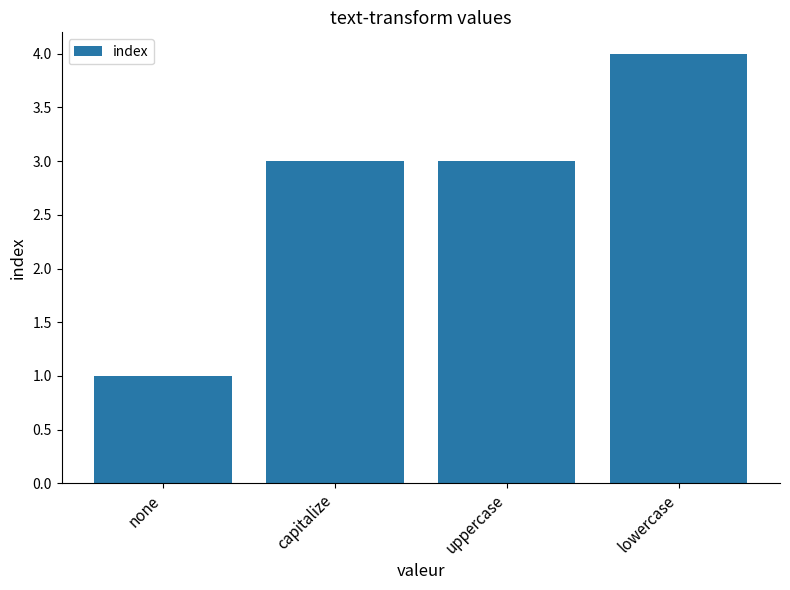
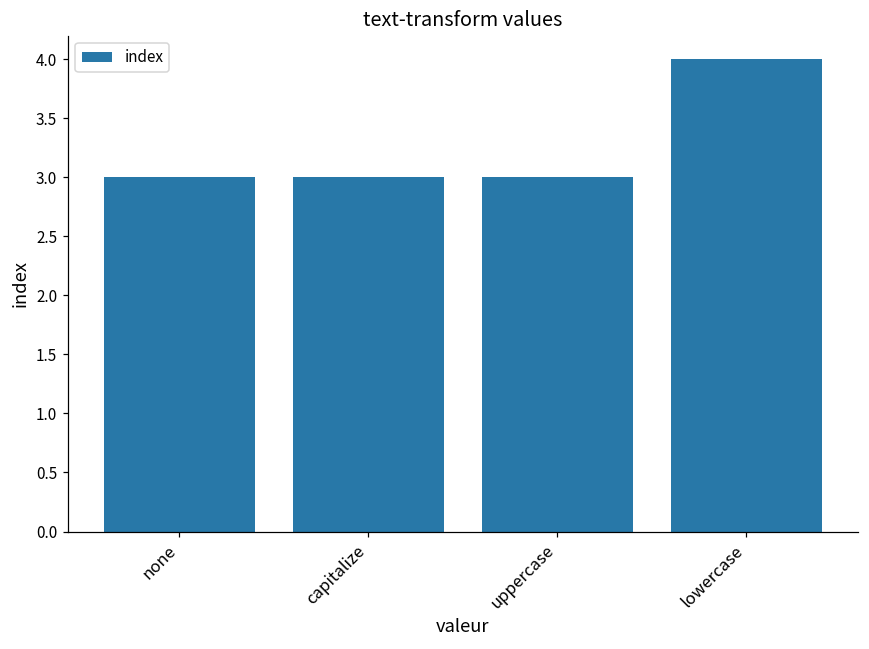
  {
-   "none": 1,
+   "none": 3,
    "capitalize": 3,
    "uppercase": 3,
    "lowercase": 4
  }
